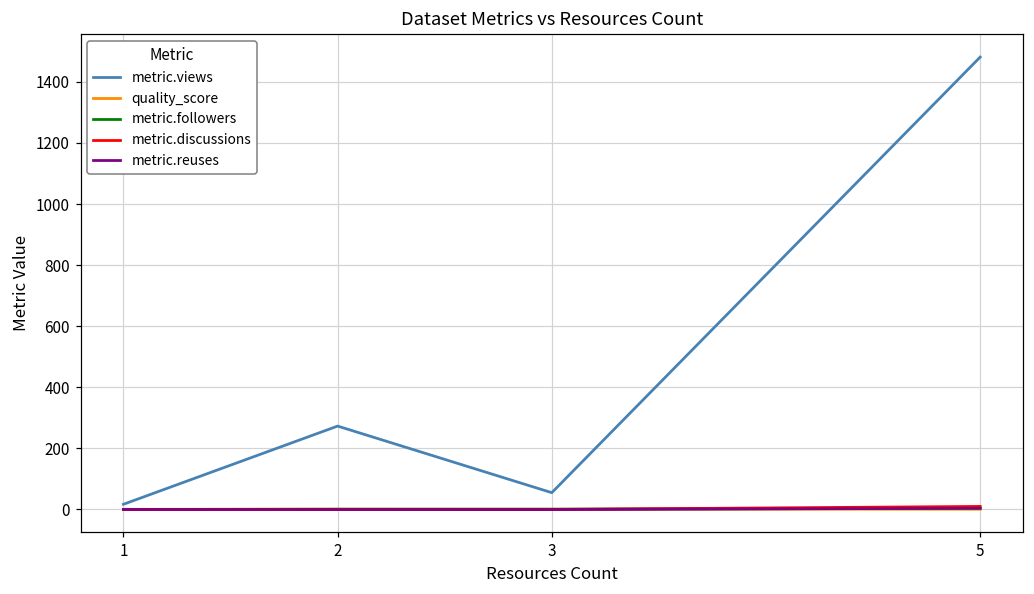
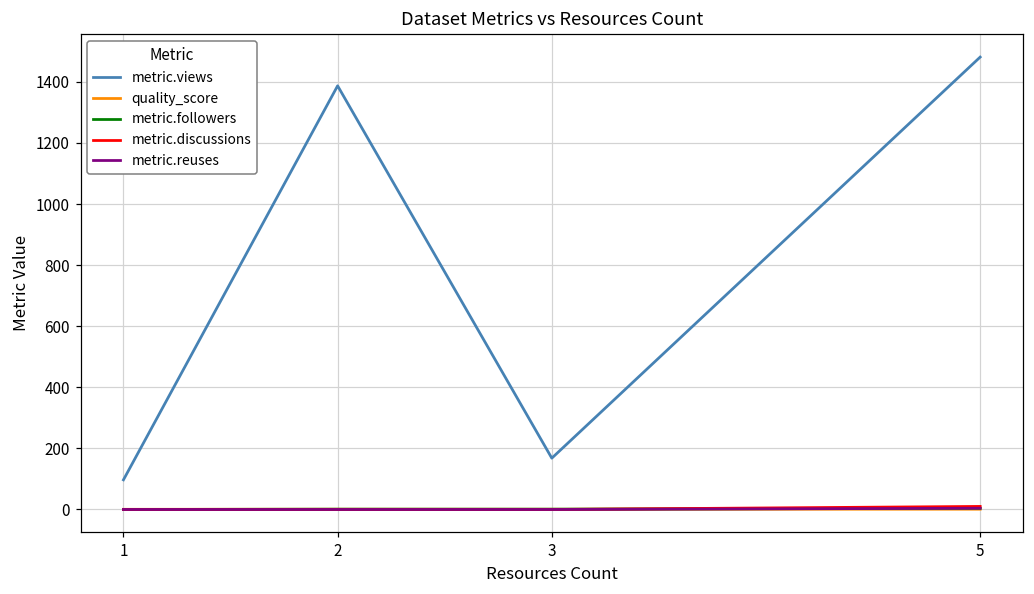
  {
    "metric.views": {
-     "1": 20,
-     "2": 270,
-     "3": 60,
+     "1": 100,
+     "2": 1390,
+     "3": 170,
      "5": 1480
    }
  }
